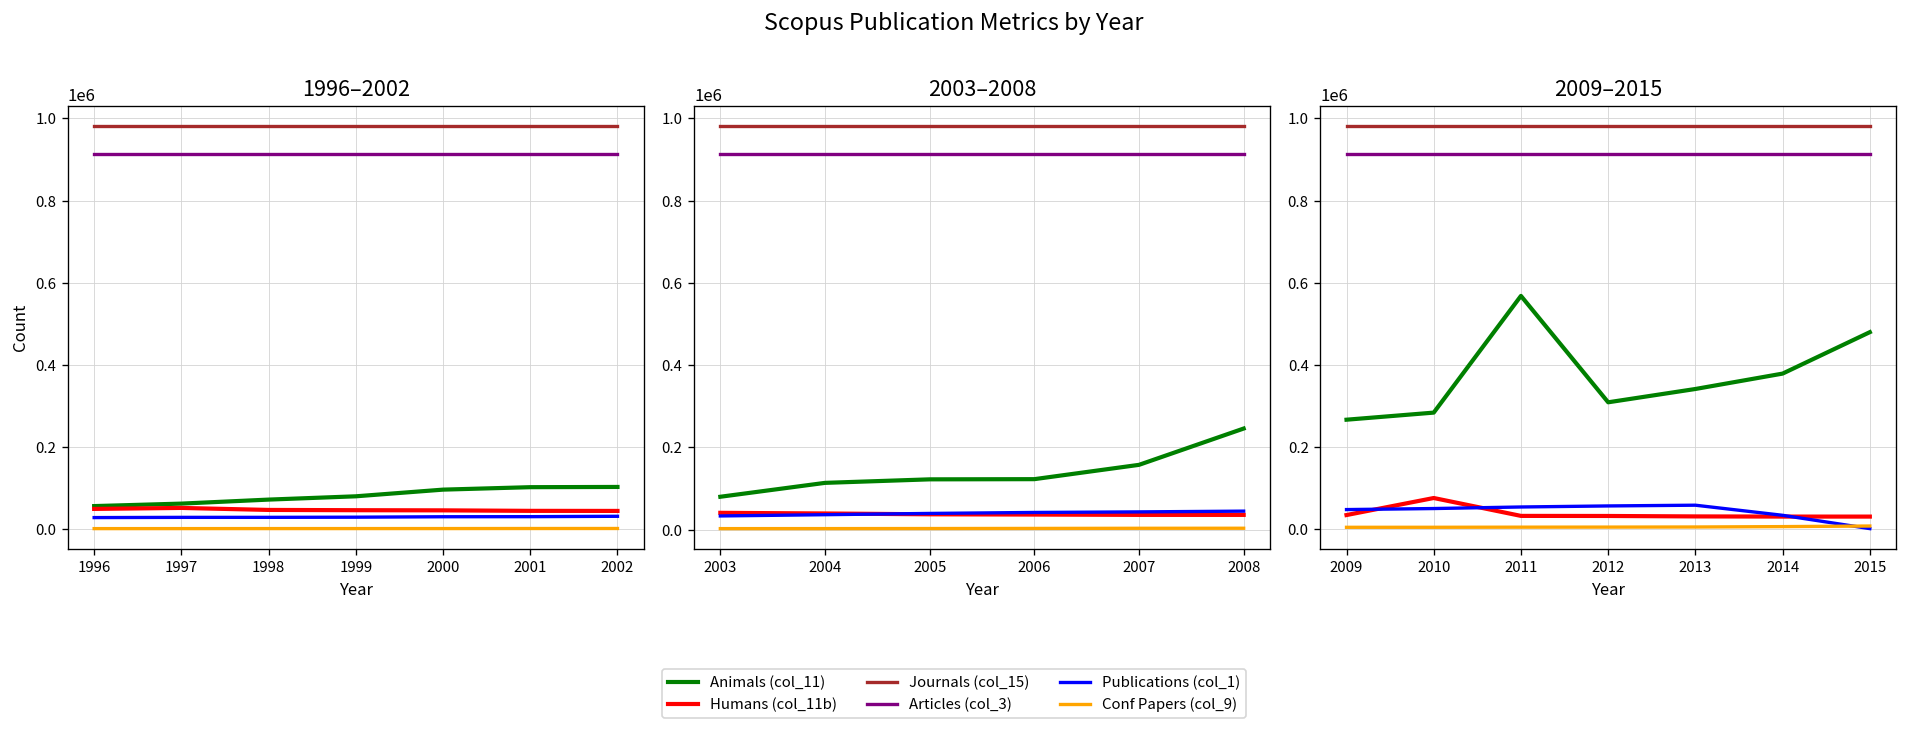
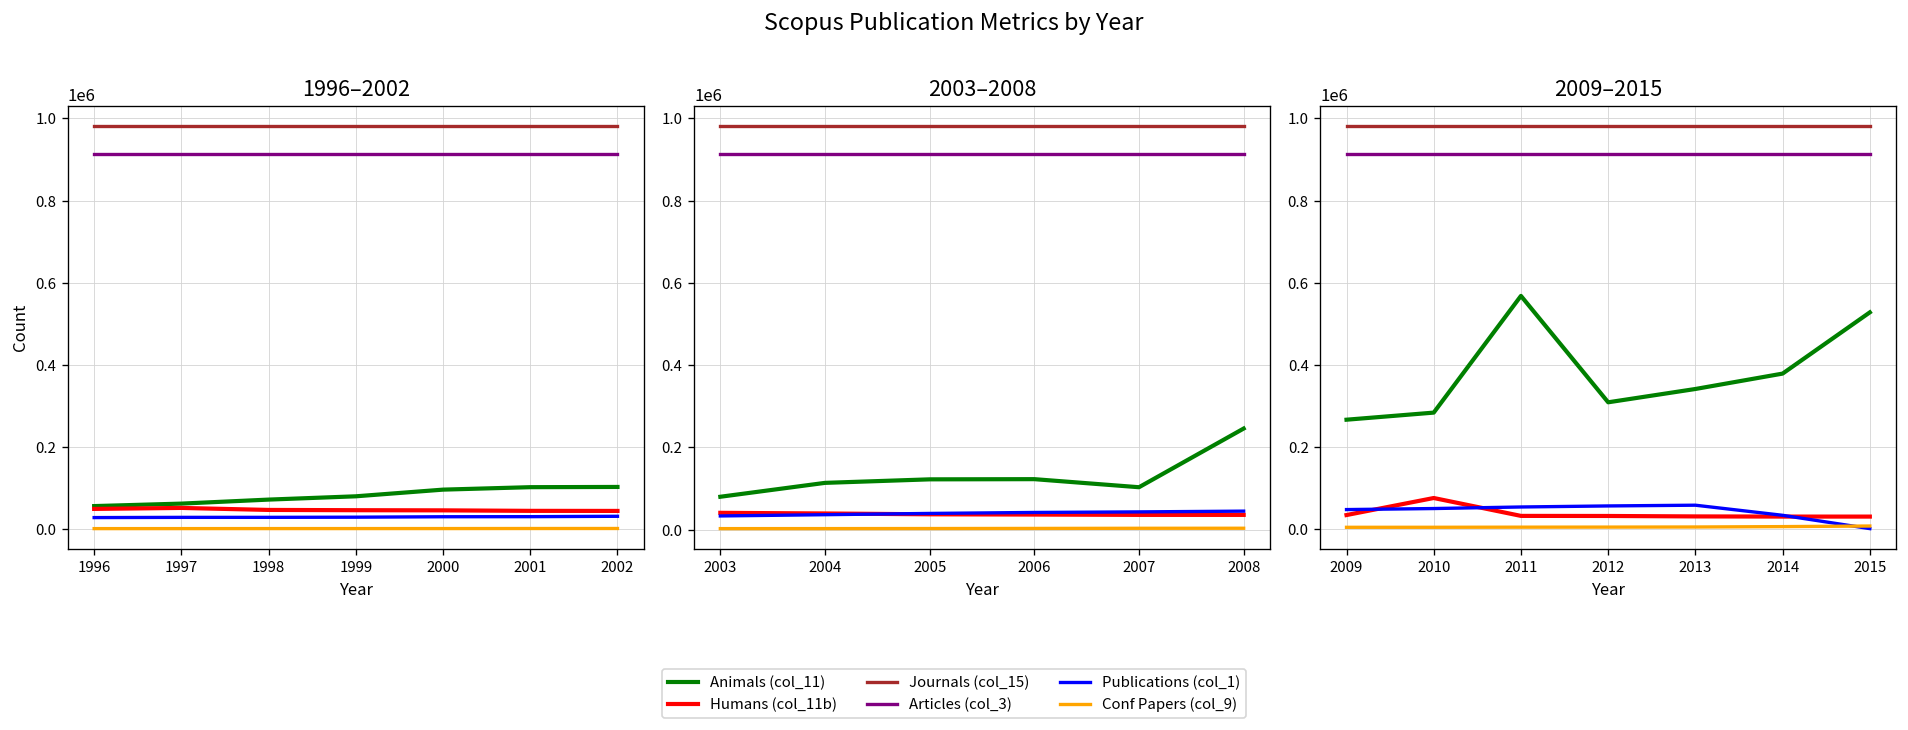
  {
    "1996–2002": {
      "Animals (col_11)": {
        "1997": 60000,
        "1998": 70000,
        "1999": 80000,
        "2000": 100000,
        "2001": 100000,
        "2002": 100000
      },
      "Humans (col_11b)": {
        "1997": 50000,
        "1998": 50000,
        "1999": 50000,
        "2000": 50000,
        "2001": 50000,
        "2002": 40000
      },
      "Journals (col_15)": {
        "1996": 980000,
        "1997": 980000,
        "1998": 980000,
        "1999": 980000,
        "2000": 980000,
        "2001": 980000,
        "2002": 980000
      },
      "Articles (col_3)": {
        "1996": 910000,
        "1997": 910000,
        "1998": 910000,
        "1999": 910000,
        "2000": 910000,
        "2001": 910000,
        "2002": 910000
      },
      "Publications (col_1)": {
        "1996": 30000,
        "1997": 30000,
        "1998": 30000,
        "1999": 30000,
        "2000": 30000,
        "2001": 30000,
        "2002": 30000
      },
      "Conf Papers (col_9)": {
        "1996": 0,
        "1997": 0,
        "1998": 0,
        "1999": 0,
        "2000": 0,
        "2001": 0,
        "2002": 0
      }
    },
    "2003–2008": {
      "Animals (col_11)": {
        "2003": 80000,
        "2004": 110000,
        "2005": 120000,
        "2006": 120000,
-       "2007": 160000,
+       "2007": 100000,
        "2008": 250000
      },
      "Humans (col_11b)": {
        "2003": 40000,
        "2008": 40000
      },
      "Journals (col_15)": {
        "2003": 980000,
        "2004": 980000,
        "2005": 980000,
        "2006": 980000,
        "2007": 980000,
        "2008": 980000
      },
      "Articles (col_3)": {
        "2003": 910000,
        "2004": 910000,
        "2005": 910000,
        "2006": 910000,
        "2007": 910000,
        "2008": 910000
      },
      "Publications (col_1)": {
        "2003": 30000,
        "2008": 40000
      },
      "Conf Papers (col_9)": {
        "2003": 0,
        "2004": 0,
        "2005": 0,
        "2006": 0,
        "2007": 0,
        "2008": 0
      }
    },
    "2009–2015": {
      "Animals (col_11)": {
        "2009": 270000,
        "2010": 280000,
        "2011": 570000,
        "2012": 310000,
        "2013": 340000,
        "2014": 380000,
-       "2015": 480000
+       "2015": 530000
      },
      "Humans (col_11b)": {
        "2009": 30000,
        "2010": 70000,
        "2011": 30000,
        "2012": 30000,
        "2013": 30000,
        "2015": 30000
      },
      "Journals (col_15)": {
        "2009": 980000,
        "2010": 980000,
        "2011": 980000,
        "2012": 980000,
        "2013": 980000,
        "2014": 980000,
        "2015": 980000
      },
      "Articles (col_3)": {
        "2009": 910000,
        "2010": 910000,
        "2011": 910000,
        "2012": 910000,
        "2013": 910000,
        "2014": 910000,
        "2015": 910000
      },
      "Publications (col_1)": {
        "2009": 50000,
        "2010": 50000,
        "2011": 50000,
        "2012": 60000,
        "2013": 60000
      },
      "Conf Papers (col_9)": {
        "2009": 0,
        "2010": 0,
        "2011": 0,
        "2012": 0,
        "2013": 0,
        "2014": 0
      }
    }
  }
